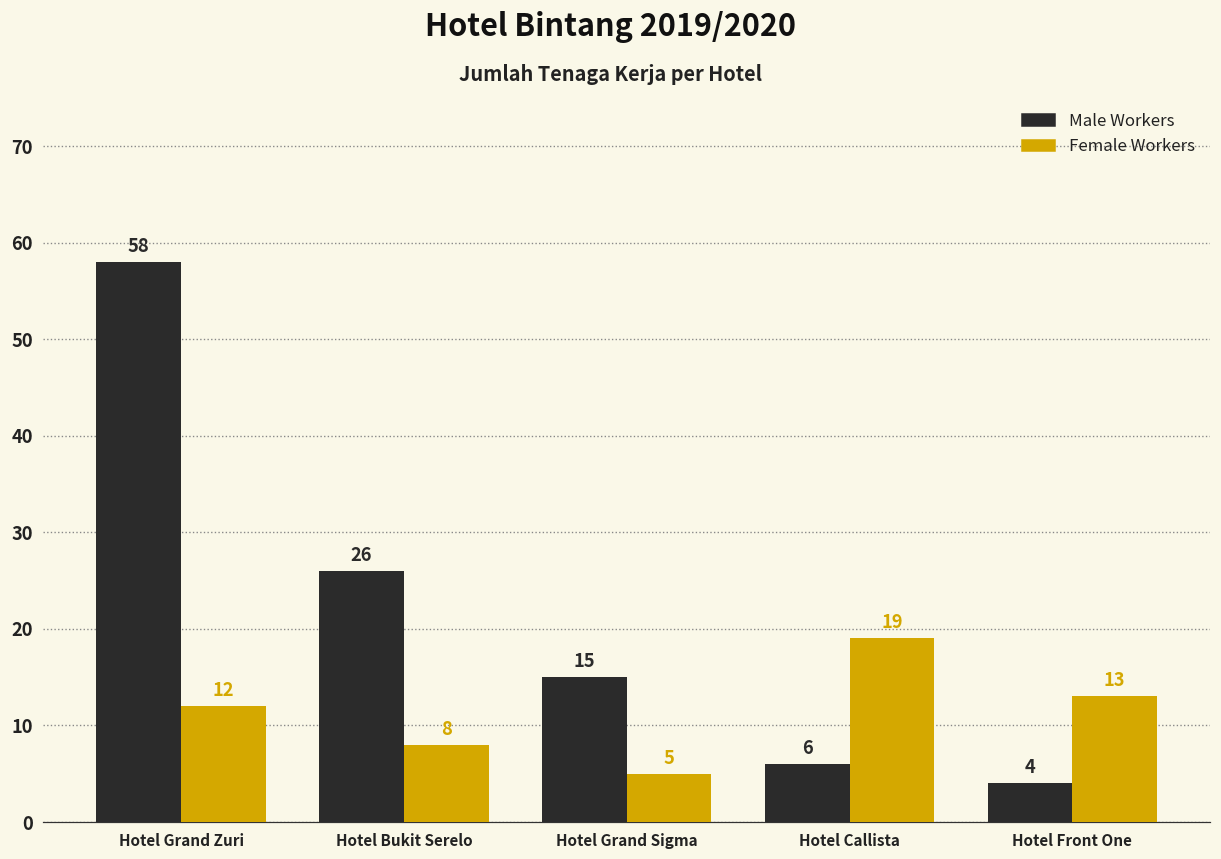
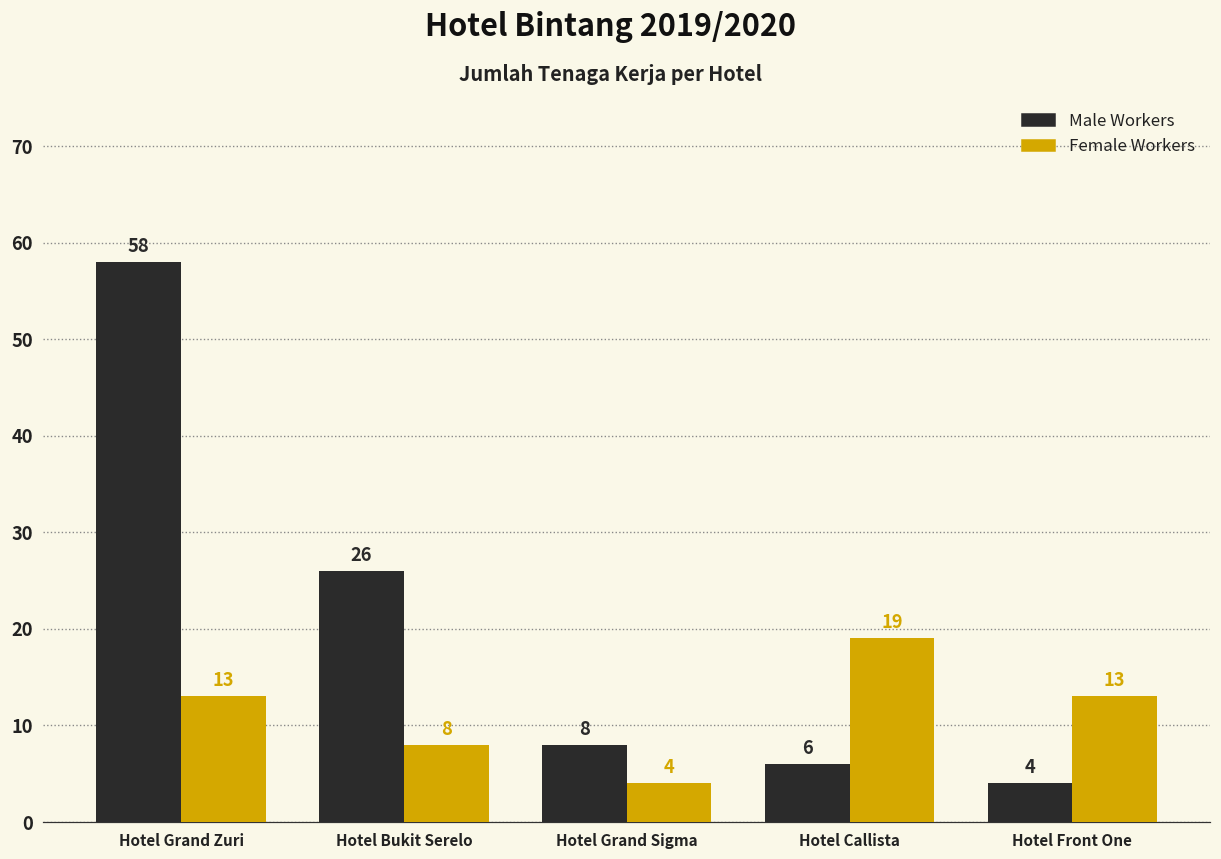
  {
    "Male Workers": {
      "Hotel Grand Zuri": 58,
      "Hotel Bukit Serelo": 26,
-     "Hotel Grand Sigma": 15,
+     "Hotel Grand Sigma": 8,
      "Hotel Callista": 6,
      "Hotel Front One": 4
    },
    "Female Workers": {
-     "Hotel Grand Zuri": 12,
+     "Hotel Grand Zuri": 13,
      "Hotel Bukit Serelo": 8,
-     "Hotel Grand Sigma": 5,
+     "Hotel Grand Sigma": 4,
      "Hotel Callista": 19,
      "Hotel Front One": 13
    }
  }
